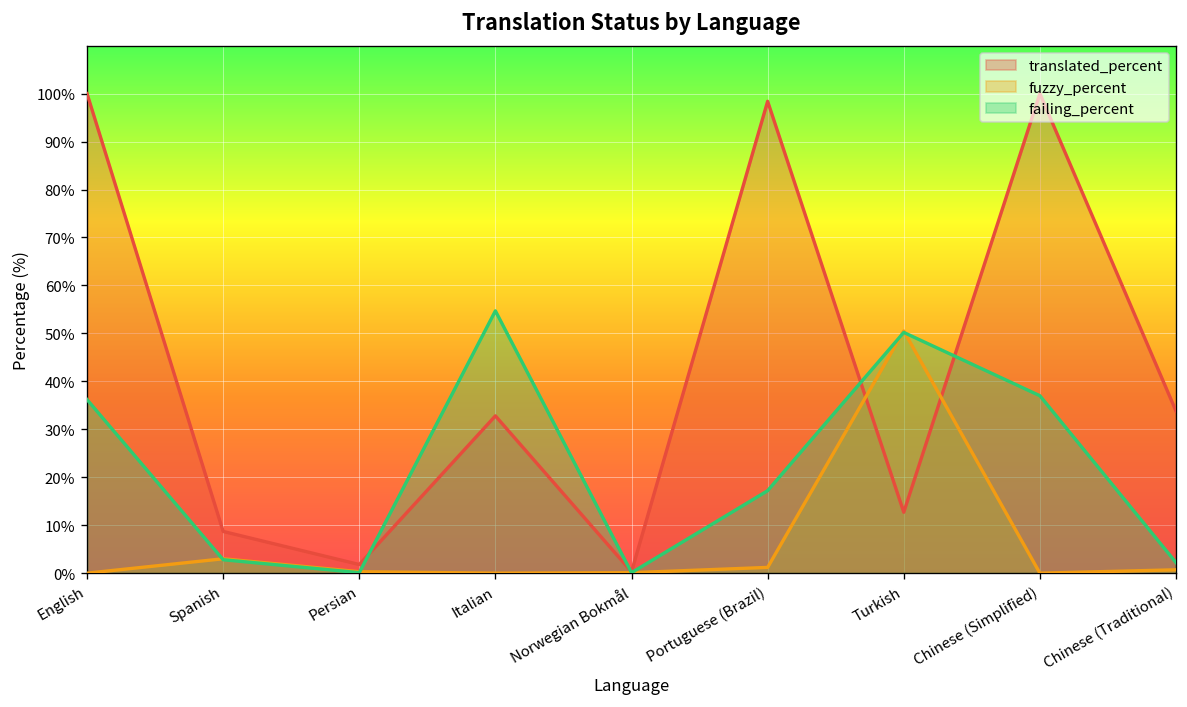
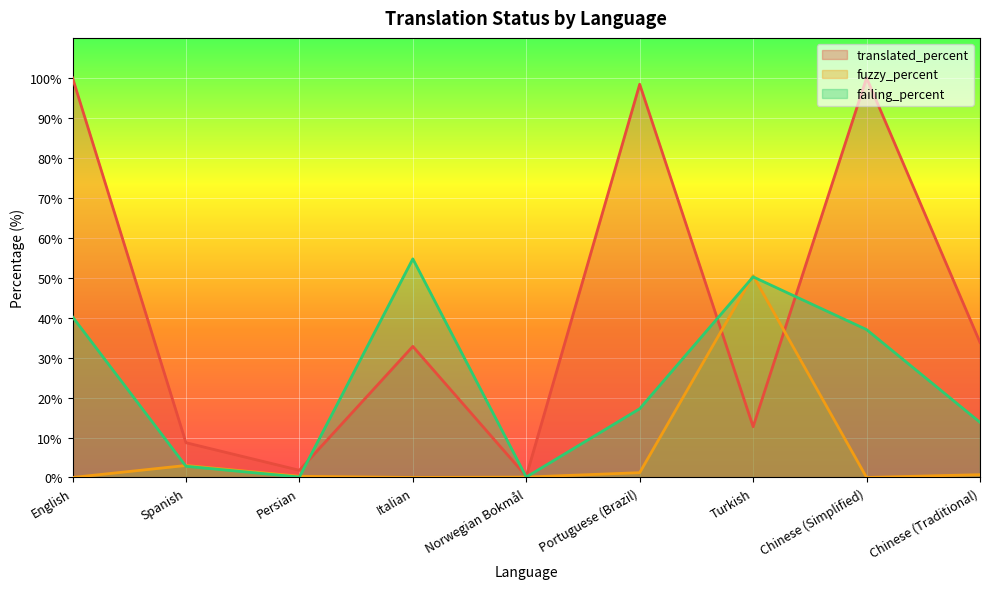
  {
    "failing_percent": {
-     "English": "36%",
+     "English": "40%",
      "Italian": "55%",
      "Portuguese (Brazil)": "17%",
      "Chinese (Simplified)": "37%",
-     "Chinese (Traditional)": "2%"
+     "Chinese (Traditional)": "14%"
    }
  }
